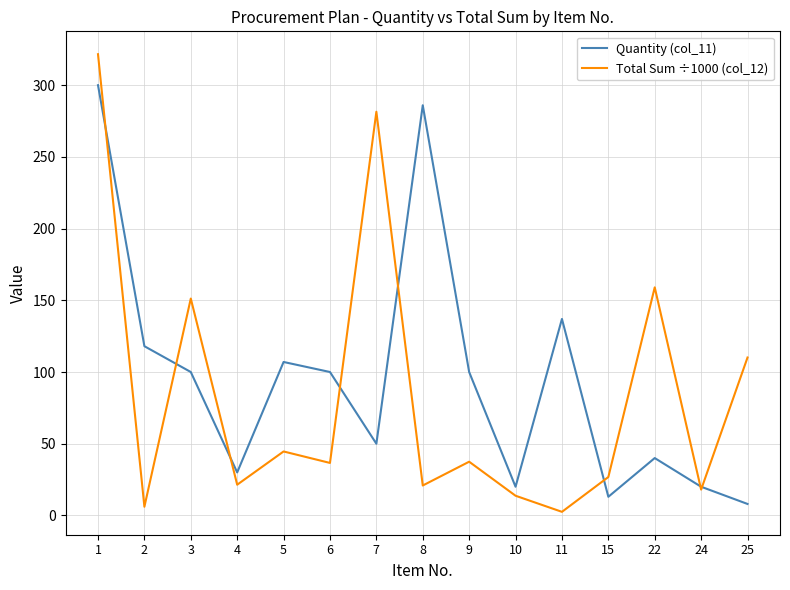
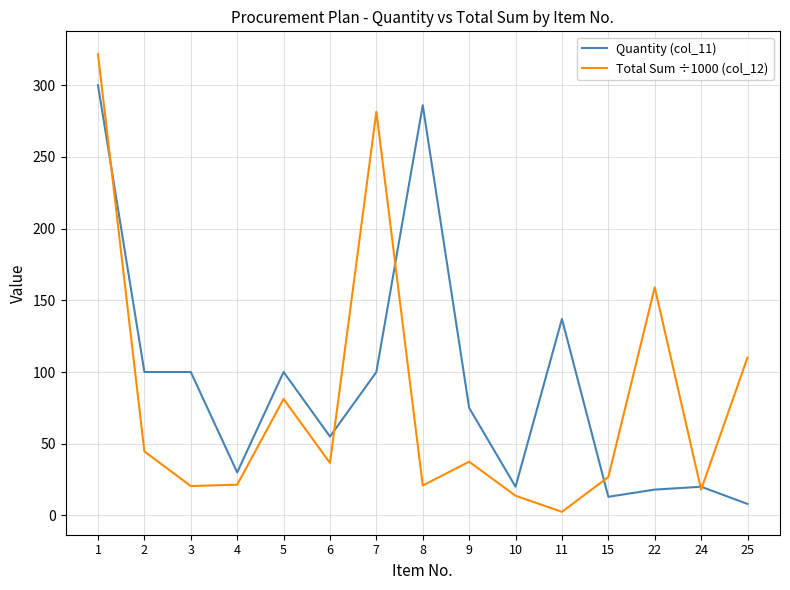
  {
    "Quantity (col_11)": {
      "1": 300,
-     "2": 118,
+     "2": 100,
      "3": 100,
      "4": 30,
-     "5": 107,
-     "6": 100,
-     "7": 50,
+     "5": 100,
+     "6": 55,
+     "7": 100,
      "8": 286,
-     "9": 100,
+     "9": 75,
      "10": 20,
      "11": 137,
      "15": 13,
-     "22": 40,
+     "22": 18,
      "24": 20,
      "25": 8
    },
    "Total Sum ÷1000 (col_12)": {
      "1": 322,
-     "2": 6,
-     "3": 151,
+     "2": 45,
+     "3": 21,
      "4": 21,
-     "5": 45,
+     "5": 81,
      "6": 37,
      "7": 281,
      "8": 21,
      "9": 37,
      "10": 14,
      "11": 3,
      "15": 27,
      "22": 159,
      "24": 18,
      "25": 110
    }
  }
